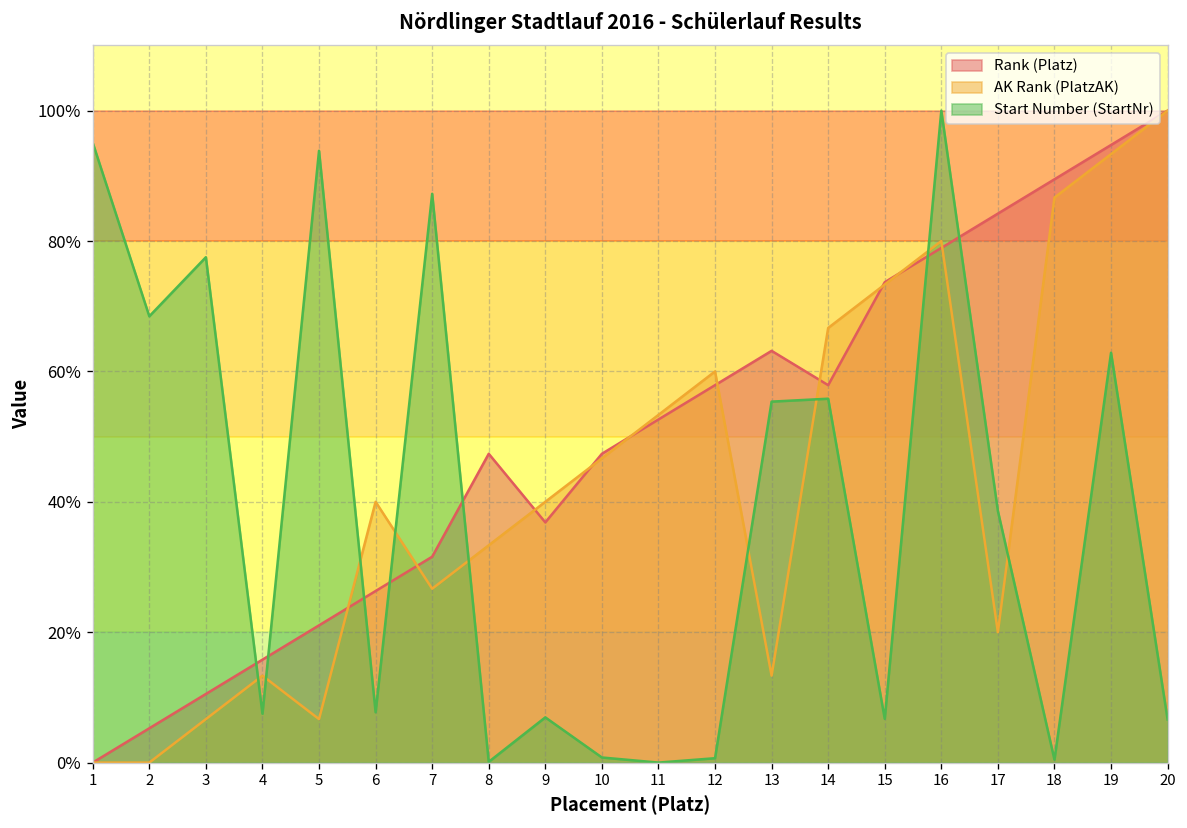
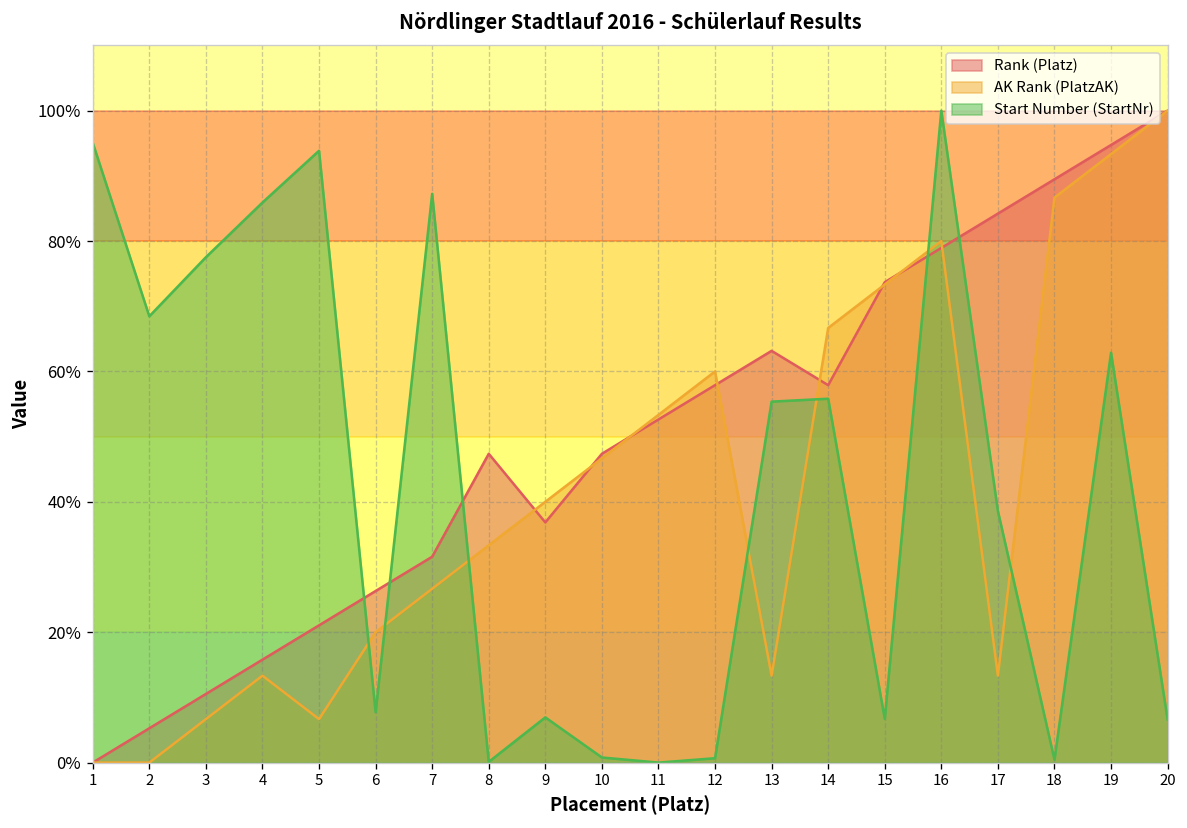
  {
    "Rank (Platz)": {
      "2": "5%",
      "3": "11%",
      "4": "16%",
      "5": "21%",
      "6": "26%",
      "7": "32%",
      "8": "47%",
      "9": "37%",
      "10": "47%",
      "11": "53%",
      "12": "58%",
      "13": "63%",
      "14": "58%",
      "16": "79%",
      "17": "84%",
      "18": "89%",
      "19": "95%"
    },
    "AK Rank (PlatzAK)": {
      "2": "0%",
      "3": "7%",
      "4": "13%",
      "5": "7%",
-     "6": "40%",
+     "6": "20%",
      "7": "27%",
      "8": "33%",
      "9": "40%",
      "10": "47%",
      "11": "53%",
      "12": "60%",
      "13": "13%",
      "14": "67%",
      "16": "80%",
-     "17": "20%",
+     "17": "13%",
      "18": "87%",
      "19": "93%"
    },
    "Start Number (StartNr)": {
      "1": "95%",
      "2": "68%",
      "3": "78%",
-     "4": "7%",
+     "4": "86%",
      "5": "94%",
      "6": "8%",
      "7": "87%",
      "8": "0%",
      "9": "7%",
      "10": "1%",
      "11": "0%",
      "12": "1%",
      "13": "55%",
      "14": "56%",
      "15": "7%",
      "16": "100%",
      "17": "39%",
      "18": "0%",
      "19": "63%",
      "20": "7%"
    }
  }
